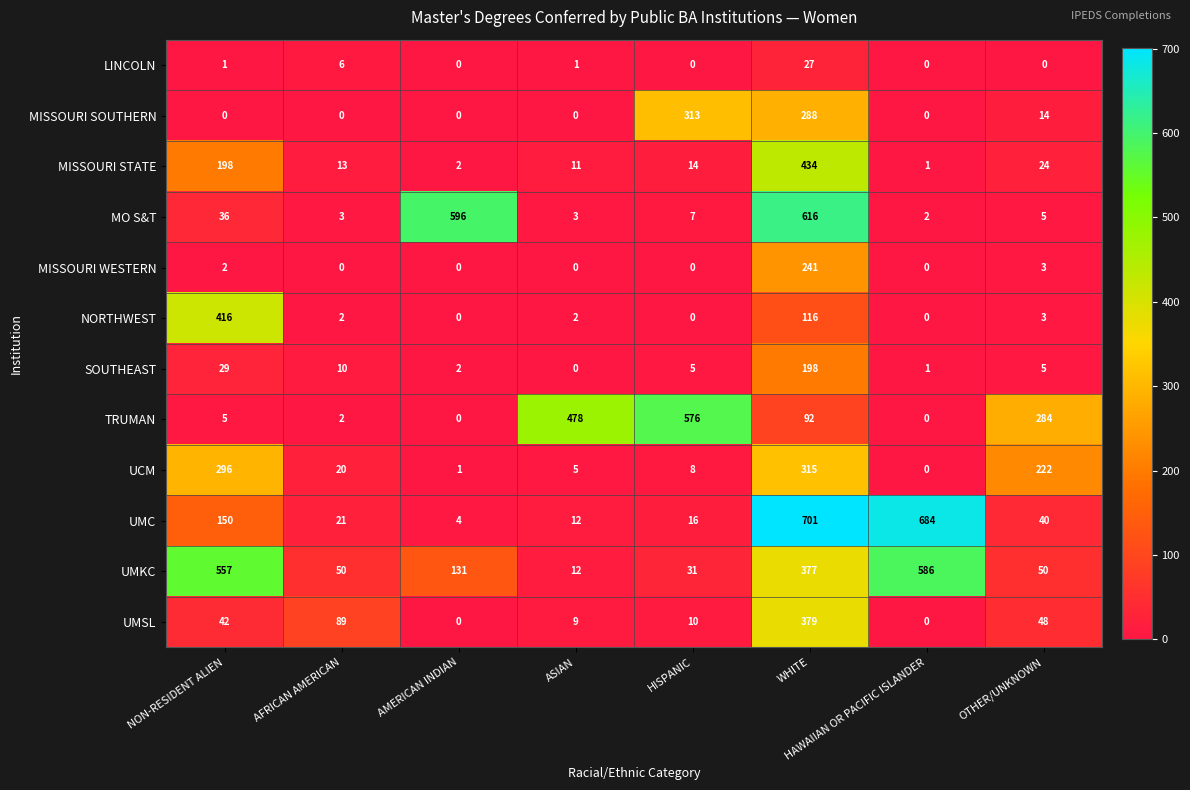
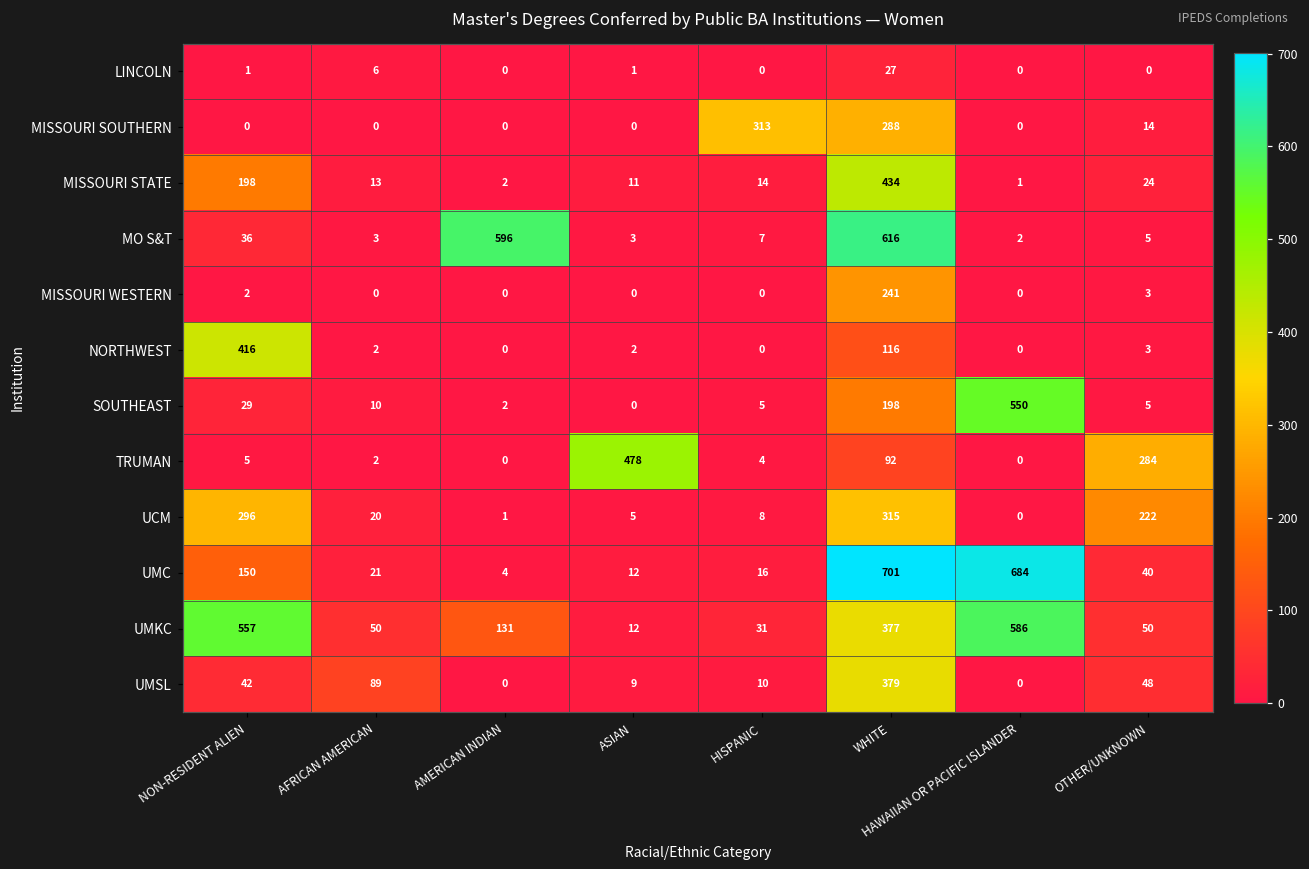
  {
    "LINCOLN": {
      "NON-RESIDENT ALIEN": 1,
      "AFRICAN AMERICAN": 6,
      "AMERICAN INDIAN": 0,
      "ASIAN": 1,
      "HISPANIC": 0,
      "WHITE": 27,
      "HAWAIIAN OR PACIFIC ISLANDER": 0,
      "OTHER/UNKNOWN": 0
    },
    "MISSOURI SOUTHERN": {
      "NON-RESIDENT ALIEN": 0,
      "AFRICAN AMERICAN": 0,
      "AMERICAN INDIAN": 0,
      "ASIAN": 0,
      "HISPANIC": 313,
      "WHITE": 288,
      "HAWAIIAN OR PACIFIC ISLANDER": 0,
      "OTHER/UNKNOWN": 14
    },
    "MISSOURI STATE": {
      "NON-RESIDENT ALIEN": 198,
      "AFRICAN AMERICAN": 13,
      "AMERICAN INDIAN": 2,
      "ASIAN": 11,
      "HISPANIC": 14,
      "WHITE": 434,
      "HAWAIIAN OR PACIFIC ISLANDER": 1,
      "OTHER/UNKNOWN": 24
    },
    "MO S&T": {
      "NON-RESIDENT ALIEN": 36,
      "AFRICAN AMERICAN": 3,
      "AMERICAN INDIAN": 596,
      "ASIAN": 3,
      "HISPANIC": 7,
      "WHITE": 616,
      "HAWAIIAN OR PACIFIC ISLANDER": 2,
      "OTHER/UNKNOWN": 5
    },
    "MISSOURI WESTERN": {
      "NON-RESIDENT ALIEN": 2,
      "AFRICAN AMERICAN": 0,
      "AMERICAN INDIAN": 0,
      "ASIAN": 0,
      "HISPANIC": 0,
      "WHITE": 241,
      "HAWAIIAN OR PACIFIC ISLANDER": 0,
      "OTHER/UNKNOWN": 3
    },
    "NORTHWEST": {
      "NON-RESIDENT ALIEN": 416,
      "AFRICAN AMERICAN": 2,
      "AMERICAN INDIAN": 0,
      "ASIAN": 2,
      "HISPANIC": 0,
      "WHITE": 116,
      "HAWAIIAN OR PACIFIC ISLANDER": 0,
      "OTHER/UNKNOWN": 3
    },
    "SOUTHEAST": {
      "NON-RESIDENT ALIEN": 29,
      "AFRICAN AMERICAN": 10,
      "AMERICAN INDIAN": 2,
      "ASIAN": 0,
      "HISPANIC": 5,
      "WHITE": 198,
-     "HAWAIIAN OR PACIFIC ISLANDER": 1,
+     "HAWAIIAN OR PACIFIC ISLANDER": 550,
      "OTHER/UNKNOWN": 5
    },
    "TRUMAN": {
      "NON-RESIDENT ALIEN": 5,
      "AFRICAN AMERICAN": 2,
      "AMERICAN INDIAN": 0,
      "ASIAN": 478,
-     "HISPANIC": 576,
+     "HISPANIC": 4,
      "WHITE": 92,
      "HAWAIIAN OR PACIFIC ISLANDER": 0,
      "OTHER/UNKNOWN": 284
    },
    "UCM": {
      "NON-RESIDENT ALIEN": 296,
      "AFRICAN AMERICAN": 20,
      "AMERICAN INDIAN": 1,
      "ASIAN": 5,
      "HISPANIC": 8,
      "WHITE": 315,
      "HAWAIIAN OR PACIFIC ISLANDER": 0,
      "OTHER/UNKNOWN": 222
    },
    "UMC": {
      "NON-RESIDENT ALIEN": 150,
      "AFRICAN AMERICAN": 21,
      "AMERICAN INDIAN": 4,
      "ASIAN": 12,
      "HISPANIC": 16,
      "WHITE": 701,
      "HAWAIIAN OR PACIFIC ISLANDER": 684,
      "OTHER/UNKNOWN": 40
    },
    "UMKC": {
      "NON-RESIDENT ALIEN": 557,
      "AFRICAN AMERICAN": 50,
      "AMERICAN INDIAN": 131,
      "ASIAN": 12,
      "HISPANIC": 31,
      "WHITE": 377,
      "HAWAIIAN OR PACIFIC ISLANDER": 586,
      "OTHER/UNKNOWN": 50
    },
    "UMSL": {
      "NON-RESIDENT ALIEN": 42,
      "AFRICAN AMERICAN": 89,
      "AMERICAN INDIAN": 0,
      "ASIAN": 9,
      "HISPANIC": 10,
      "WHITE": 379,
      "HAWAIIAN OR PACIFIC ISLANDER": 0,
      "OTHER/UNKNOWN": 48
    }
  }
